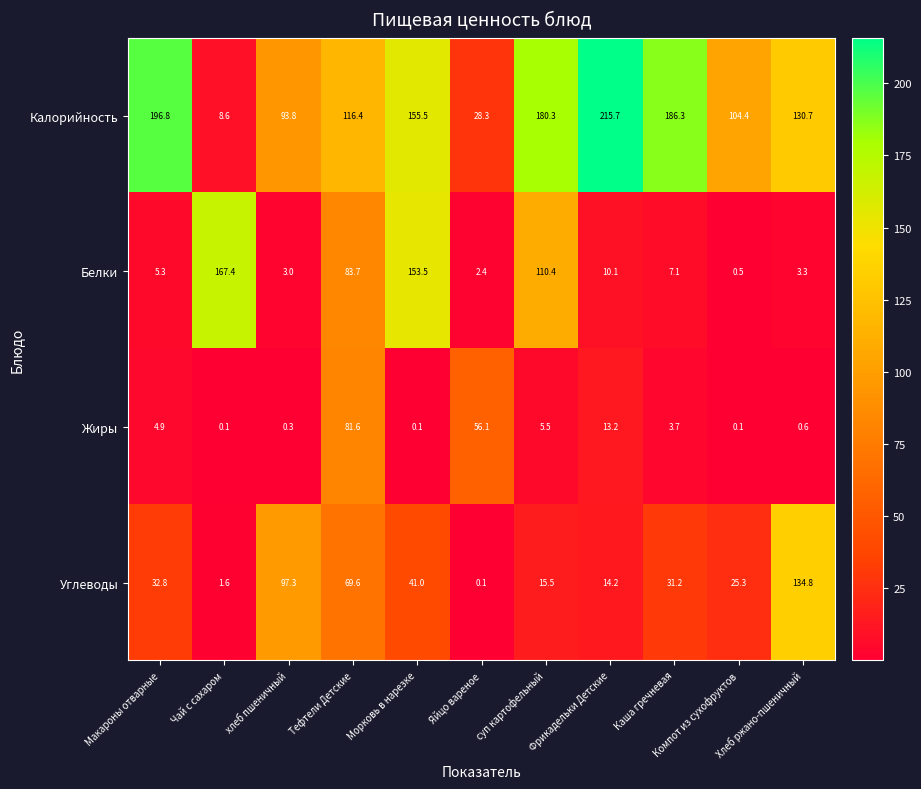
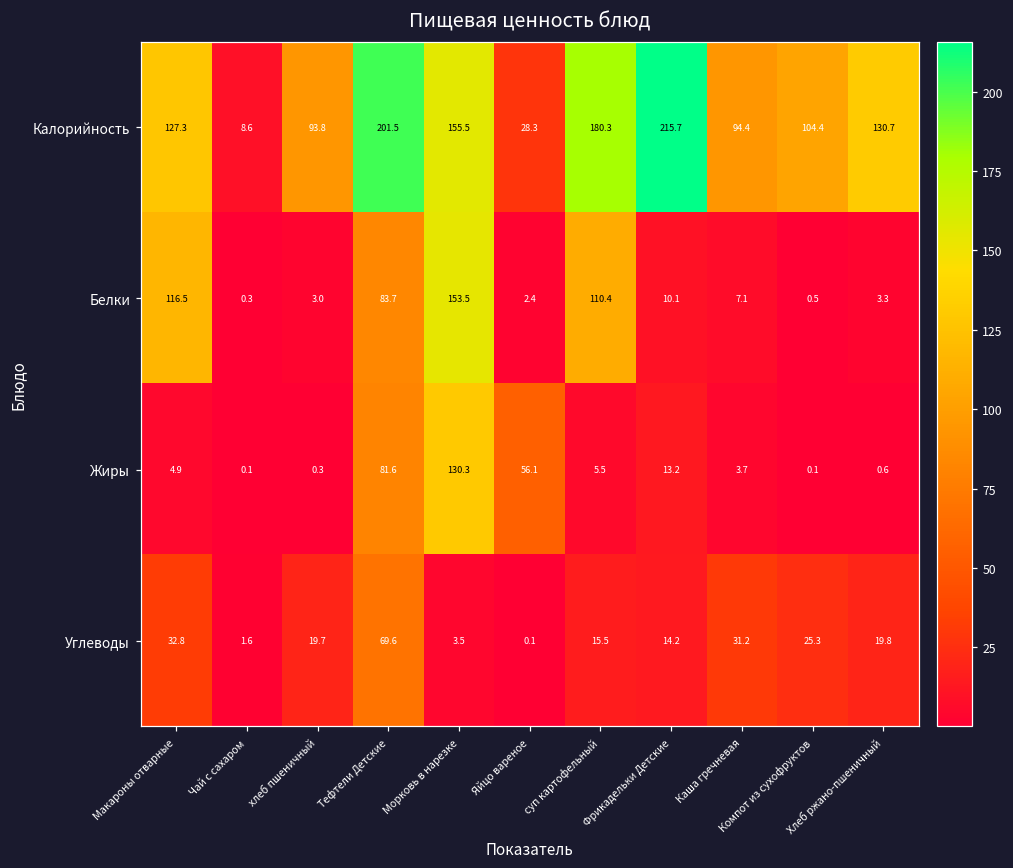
  {
    "Калорийность": {
-     "Макароны отварные": 196.8,
+     "Макароны отварные": 127.3,
      "Чай с сахаром": 8.6,
      "хлеб пшеничный": 93.8,
-     "Тефтели Детские": 116.4,
+     "Тефтели Детские": 201.5,
      "Морковь в нарезке": 155.5,
      "Яйцо вареное": 28.3,
      "суп картофельный": 180.3,
      "Фрикадельки Детские": 215.7,
-     "Каша гречневая": 186.3,
+     "Каша гречневая": 94.4,
      "Компот из сухофруктов": 104.4,
      "Хлеб ржано-пшеничный": 130.7
    },
    "Белки": {
-     "Макароны отварные": 5.3,
-     "Чай с сахаром": 167.4,
+     "Макароны отварные": 116.5,
+     "Чай с сахаром": 0.3,
      "хлеб пшеничный": 3.0,
      "Тефтели Детские": 83.7,
      "Морковь в нарезке": 153.5,
      "Яйцо вареное": 2.4,
      "суп картофельный": 110.4,
      "Фрикадельки Детские": 10.1,
      "Каша гречневая": 7.1,
      "Компот из сухофруктов": 0.5,
      "Хлеб ржано-пшеничный": 3.3
    },
    "Жиры": {
      "Макароны отварные": 4.9,
      "Чай с сахаром": 0.1,
      "хлеб пшеничный": 0.3,
      "Тефтели Детские": 81.6,
-     "Морковь в нарезке": 0.1,
+     "Морковь в нарезке": 130.3,
      "Яйцо вареное": 56.1,
      "суп картофельный": 5.5,
      "Фрикадельки Детские": 13.2,
      "Каша гречневая": 3.7,
      "Компот из сухофруктов": 0.1,
      "Хлеб ржано-пшеничный": 0.6
    },
    "Углеводы": {
      "Макароны отварные": 32.8,
      "Чай с сахаром": 1.6,
-     "хлеб пшеничный": 97.3,
+     "хлеб пшеничный": 19.7,
      "Тефтели Детские": 69.6,
-     "Морковь в нарезке": 41.0,
+     "Морковь в нарезке": 3.5,
      "Яйцо вареное": 0.1,
      "суп картофельный": 15.5,
      "Фрикадельки Детские": 14.2,
      "Каша гречневая": 31.2,
      "Компот из сухофруктов": 25.3,
-     "Хлеб ржано-пшеничный": 134.8
+     "Хлеб ржано-пшеничный": 19.8
    }
  }
